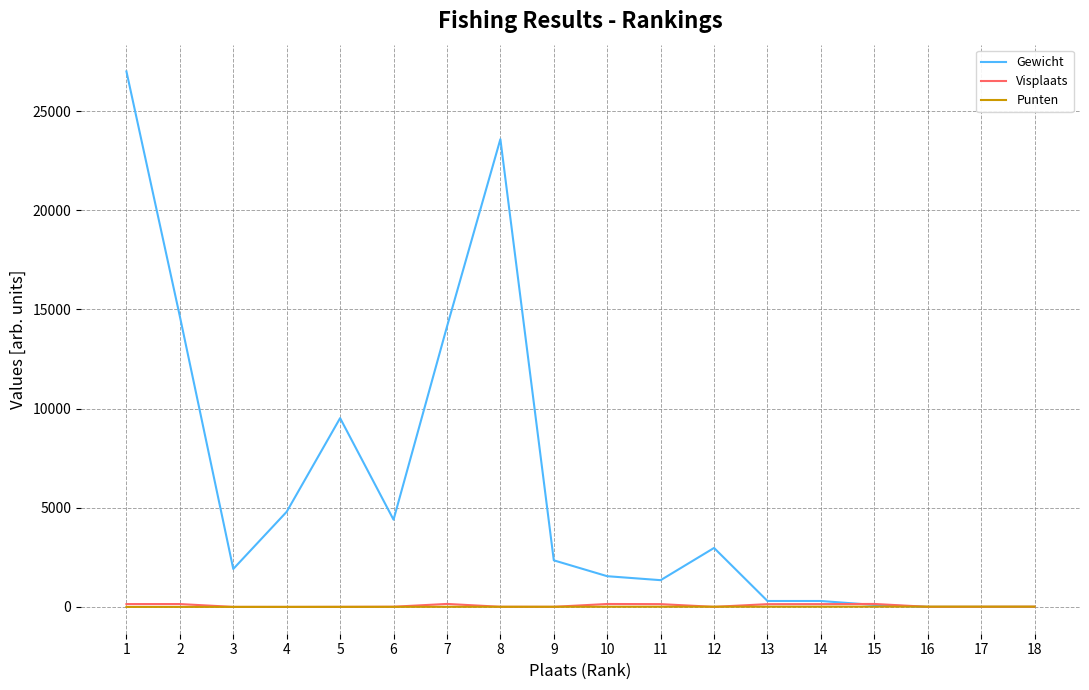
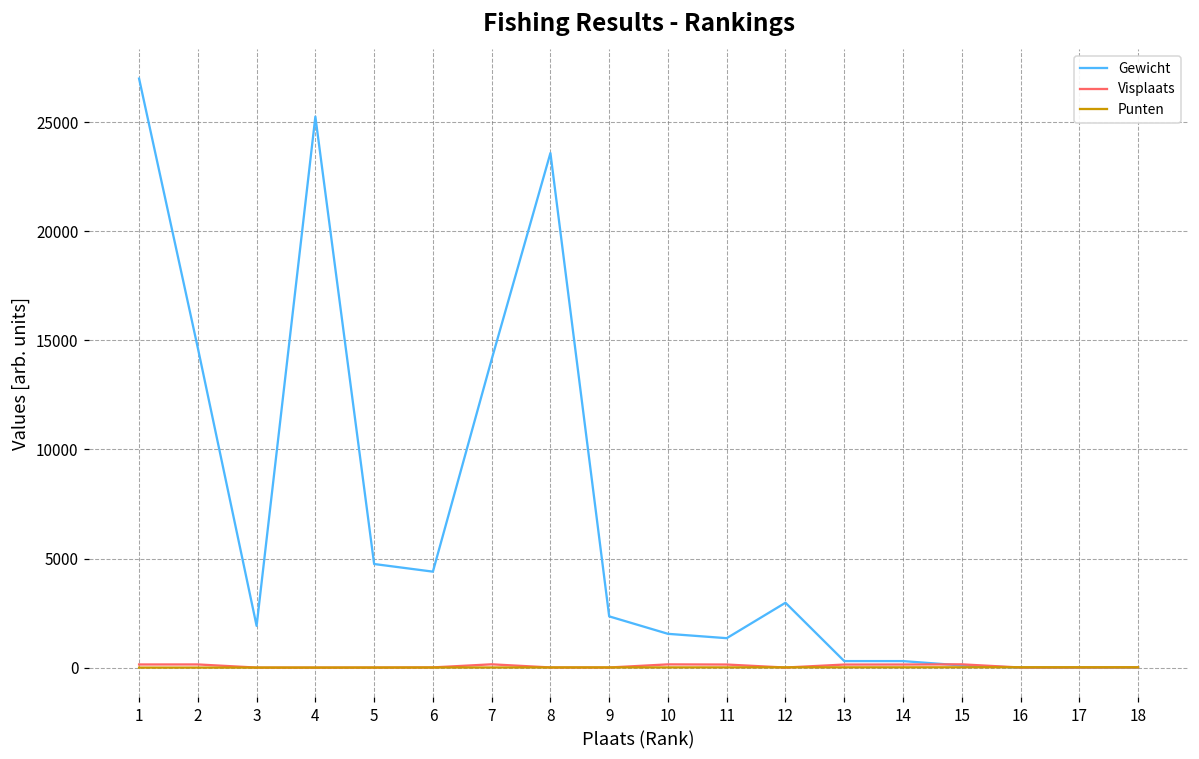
  {
    "Gewicht": {
      "1": 27000,
      "2": 14700,
      "3": 1900,
-     "4": 4800,
-     "5": 9500,
+     "4": 25300,
+     "5": 4800,
      "6": 4400,
      "7": 14100,
      "8": 23600,
      "9": 2400,
      "10": 1600,
      "11": 1400,
      "12": 3000,
      "13": 300,
      "14": 300
    },
    "Visplaats": {
      "1": 100,
      "2": 100,
      "7": 200,
      "10": 100,
      "11": 100,
      "14": 100
    },
    "Punten": {
      "1": 0,
      "2": 0,
      "7": 0,
      "10": 0,
      "11": 0,
      "14": 0
    }
  }
